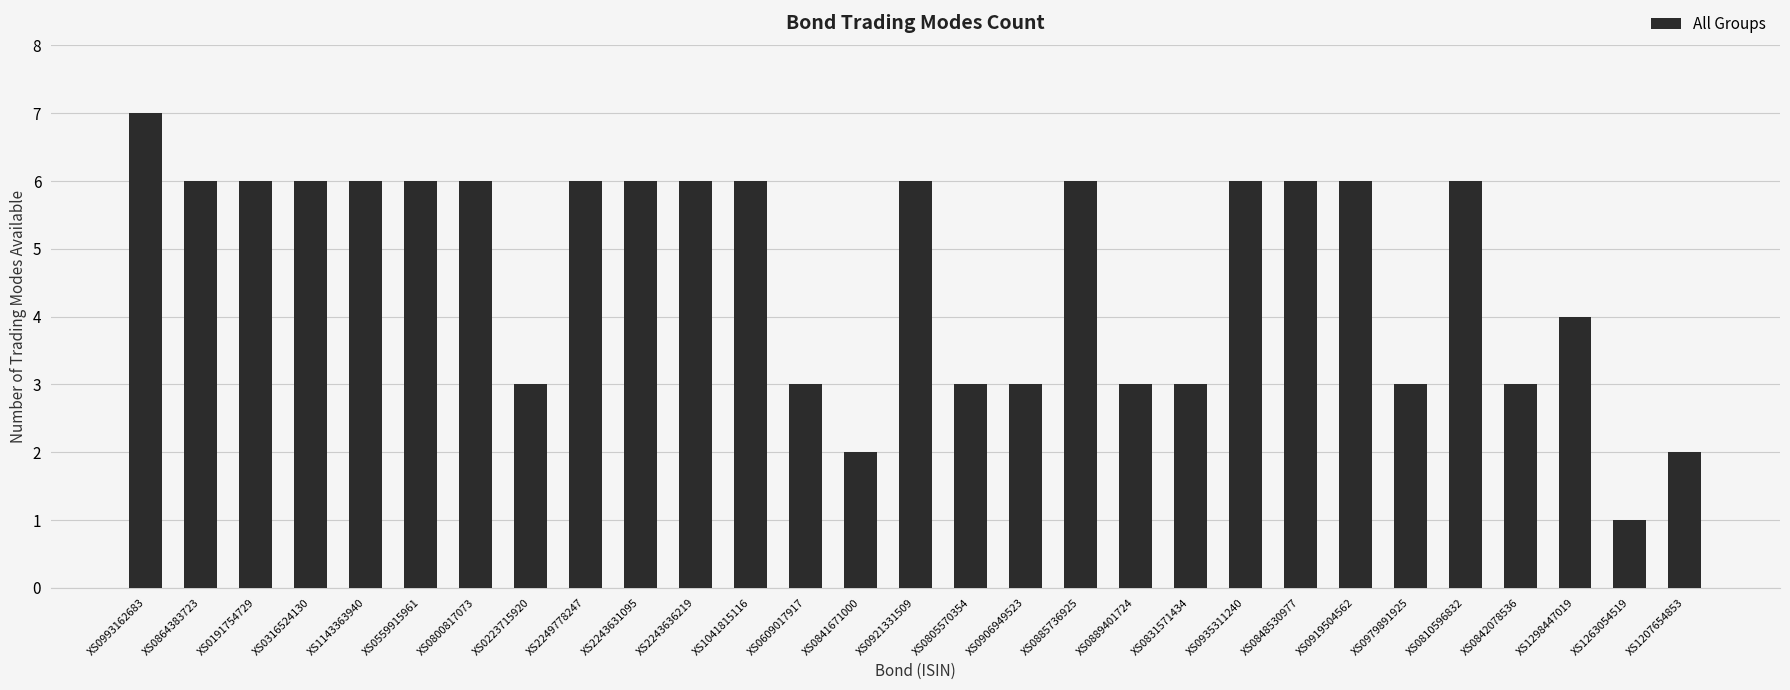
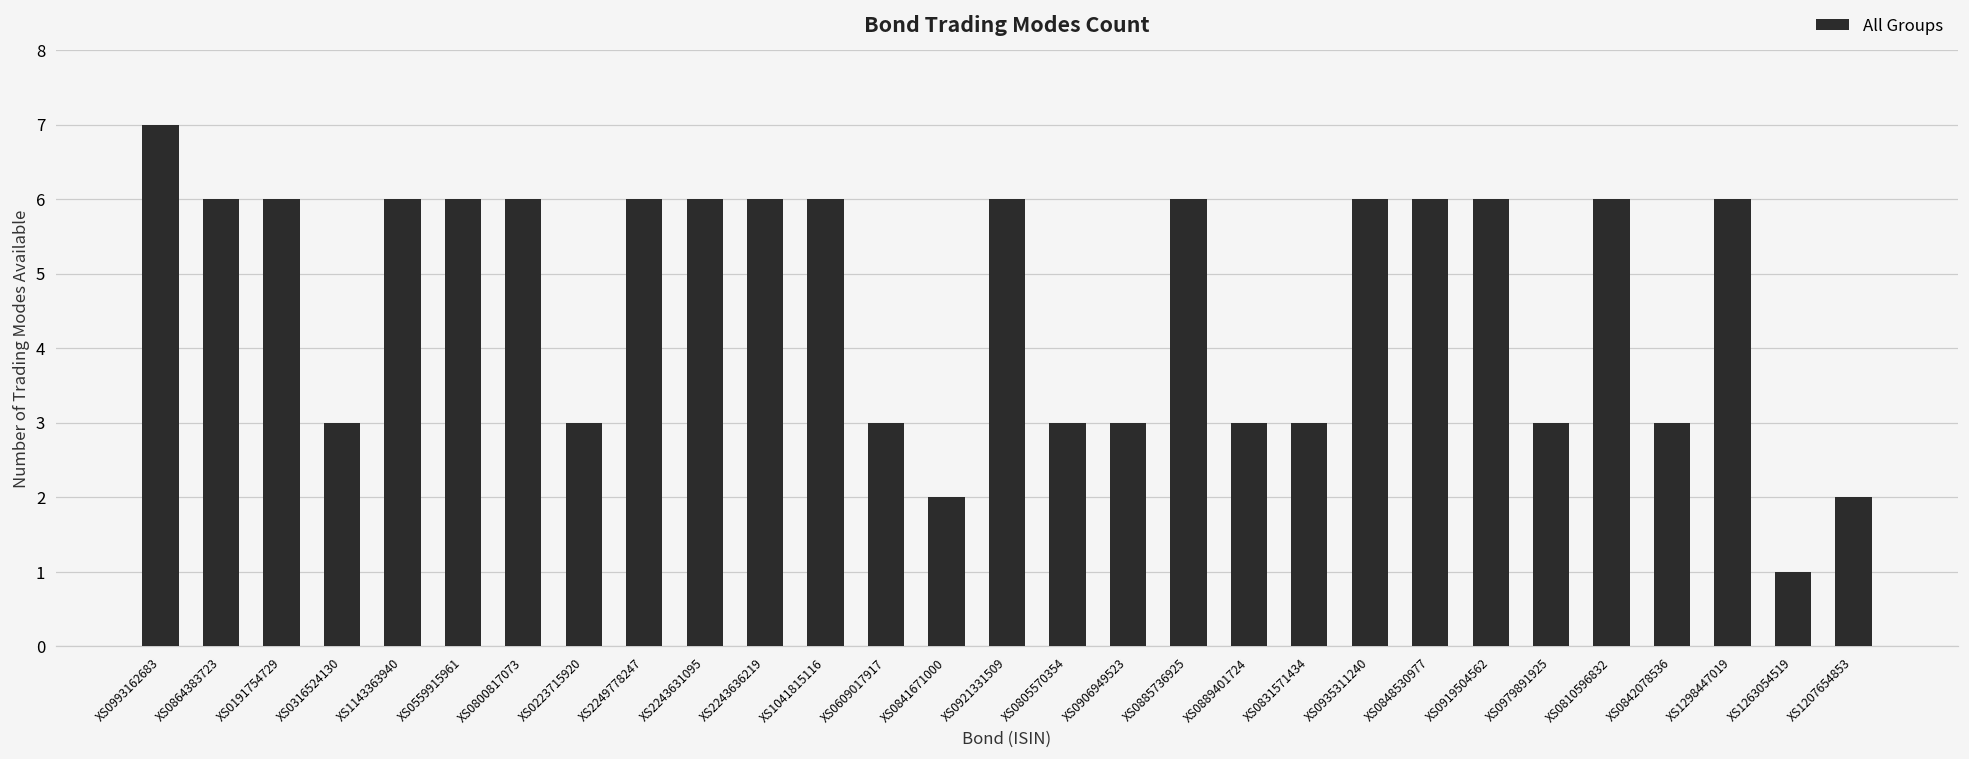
  {
    "XS0993162683": 7,
    "XS0864383723": 6,
    "XS0191754729": 6,
-   "XS0316524130": 6,
+   "XS0316524130": 3,
    "XS1143363940": 6,
    "XS0559915961": 6,
    "XS0800817073": 6,
    "XS0223715920": 3,
    "XS2249778247": 6,
    "XS2243631095": 6,
    "XS2243636219": 6,
    "XS1041815116": 6,
    "XS0609017917": 3,
    "XS0841671000": 2,
    "XS0921331509": 6,
    "XS0805570354": 3,
    "XS0906949523": 3,
    "XS0885736925": 6,
    "XS0889401724": 3,
    "XS0831571434": 3,
    "XS0935311240": 6,
    "XS0848530977": 6,
    "XS0919504562": 6,
    "XS0979891925": 3,
    "XS0810596832": 6,
    "XS0842078536": 3,
-   "XS1298447019": 4,
+   "XS1298447019": 6,
    "XS1263054519": 1,
    "XS1207654853": 2
  }
